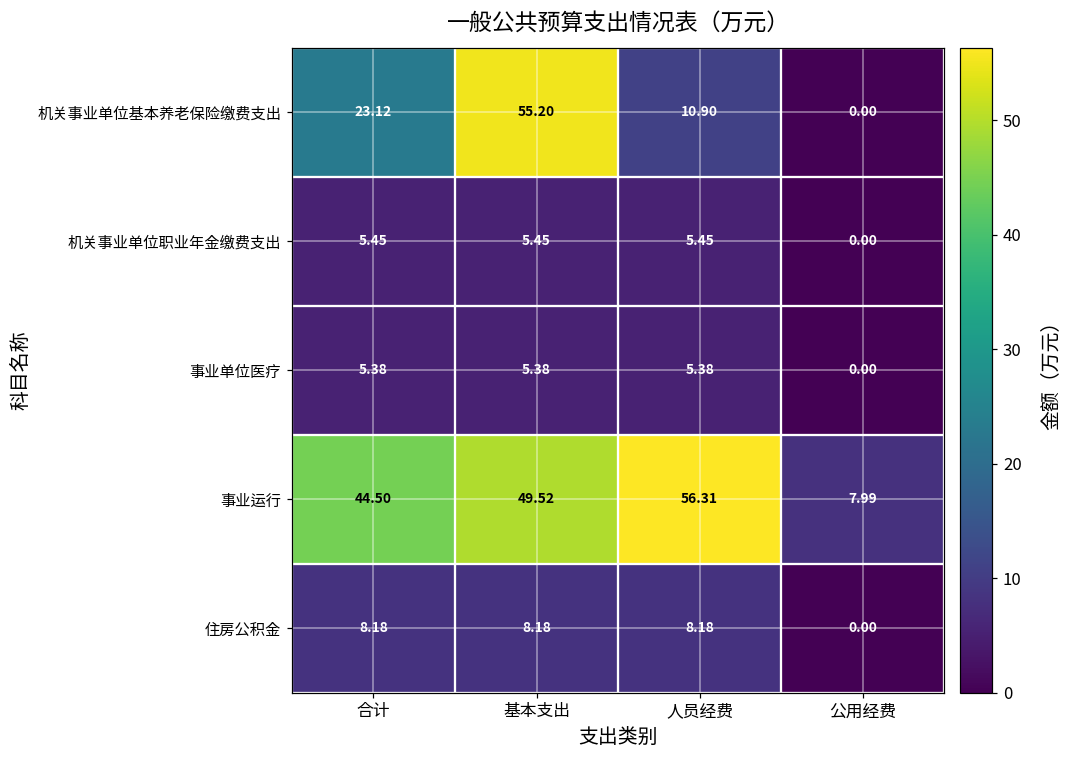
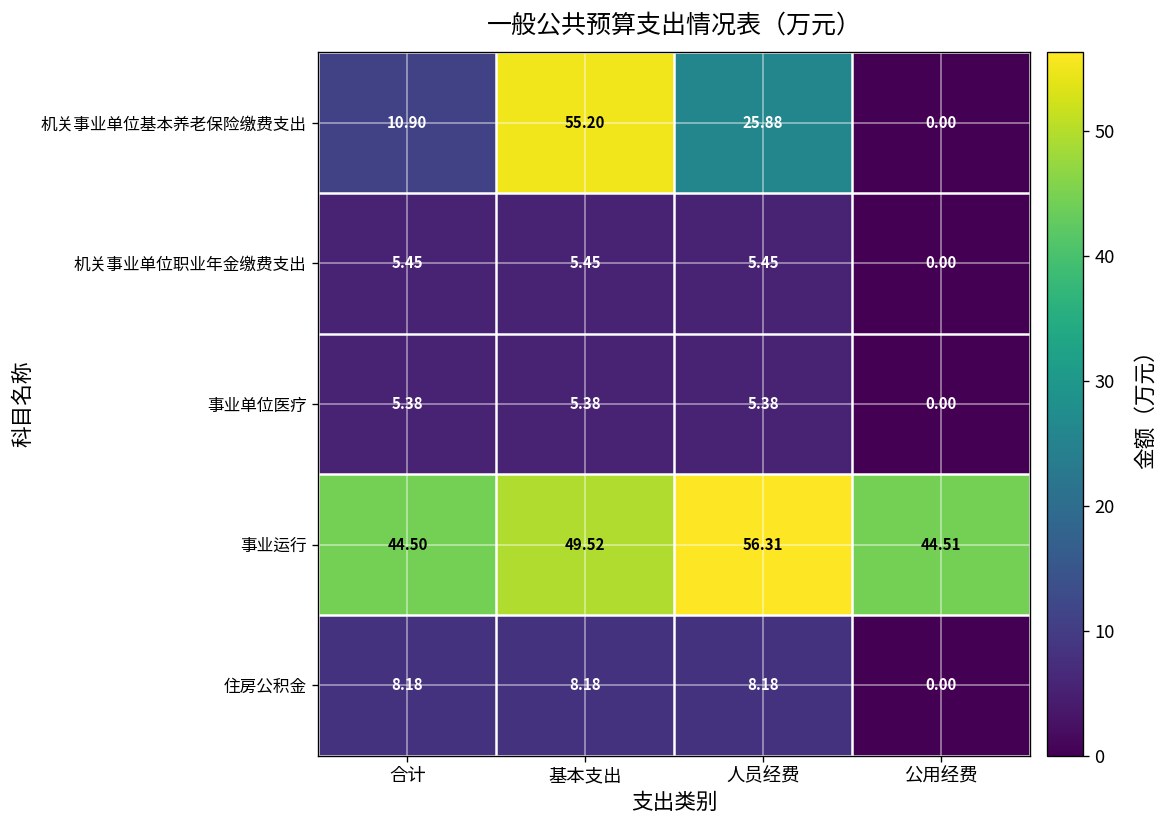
  {
    "机关事业单位基本养老保险缴费支出": {
-     "合计": 23.12,
+     "合计": 10.90,
      "基本支出": 55.20,
-     "人员经费": 10.90,
+     "人员经费": 25.88,
      "公用经费": 0.00
    },
    "机关事业单位职业年金缴费支出": {
      "合计": 5.45,
      "基本支出": 5.45,
      "人员经费": 5.45,
      "公用经费": 0.00
    },
    "事业单位医疗": {
      "合计": 5.38,
      "基本支出": 5.38,
      "人员经费": 5.38,
      "公用经费": 0.00
    },
    "事业运行": {
      "合计": 44.50,
      "基本支出": 49.52,
      "人员经费": 56.31,
-     "公用经费": 7.99
+     "公用经费": 44.51
    },
    "住房公积金": {
      "合计": 8.18,
      "基本支出": 8.18,
      "人员经费": 8.18,
      "公用经费": 0.00
    }
  }
